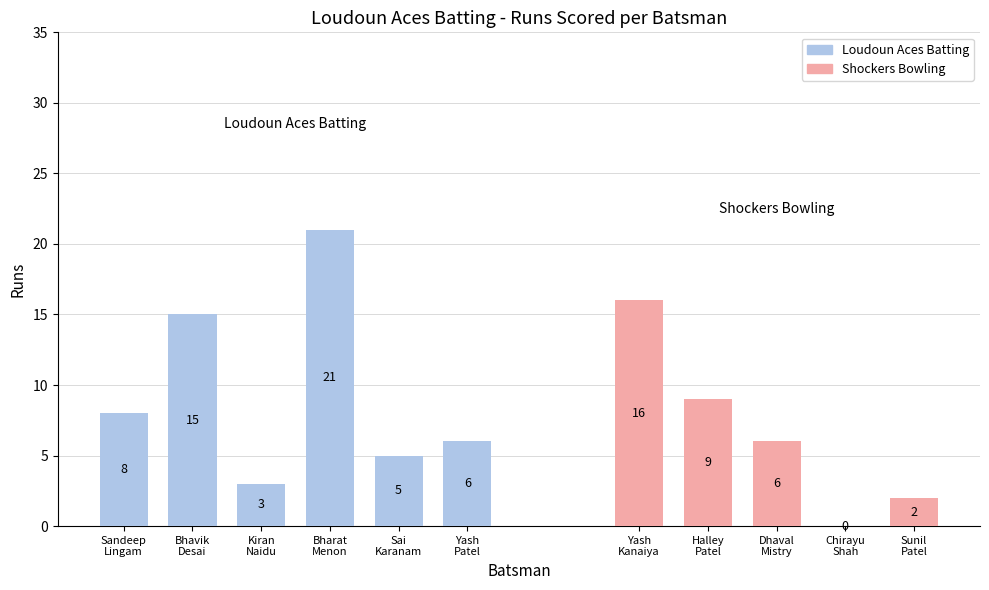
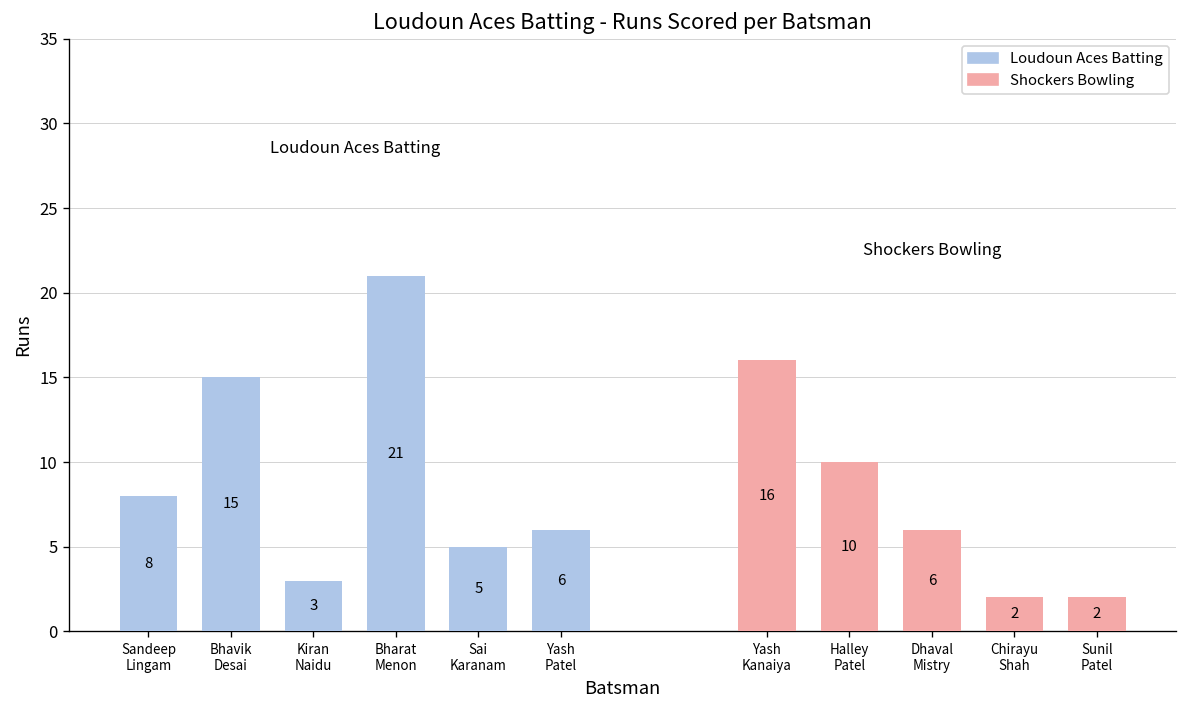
  {
    "Loudoun Aces Batting": {
      "Sandeep Lingam": 8,
      "Bhavik Desai": 15,
      "Kiran Naidu": 3,
      "Bharat Menon": 21,
      "Sai Karanam": 5,
      "Yash Patel": 6
    },
    "Shockers Bowling": {
      "Yash Kanaiya": 16,
-     "Halley Patel": 9,
+     "Halley Patel": 10,
      "Dhaval Mistry": 6,
-     "Chirayu Shah": 0,
+     "Chirayu Shah": 2,
      "Sunil Patel": 2
    }
  }
